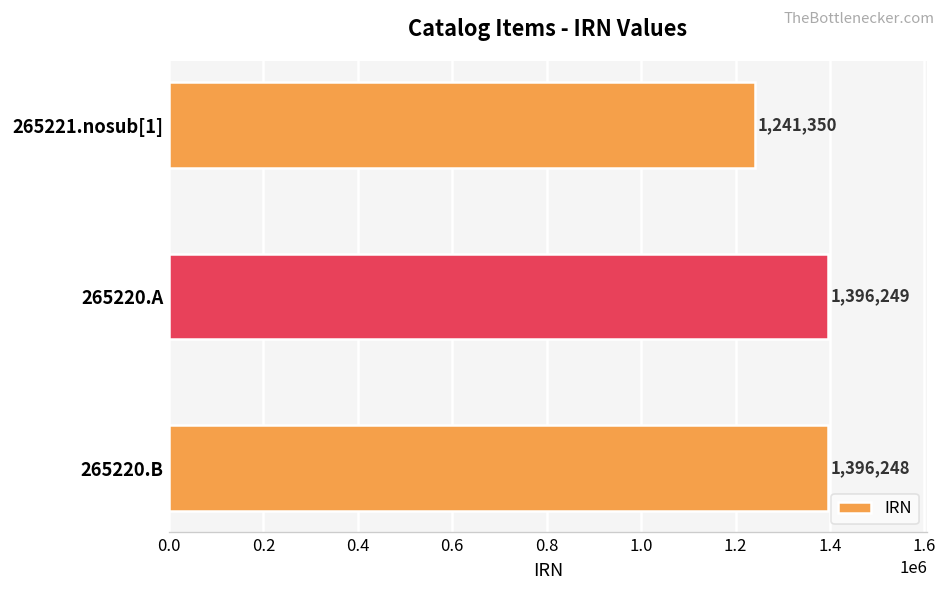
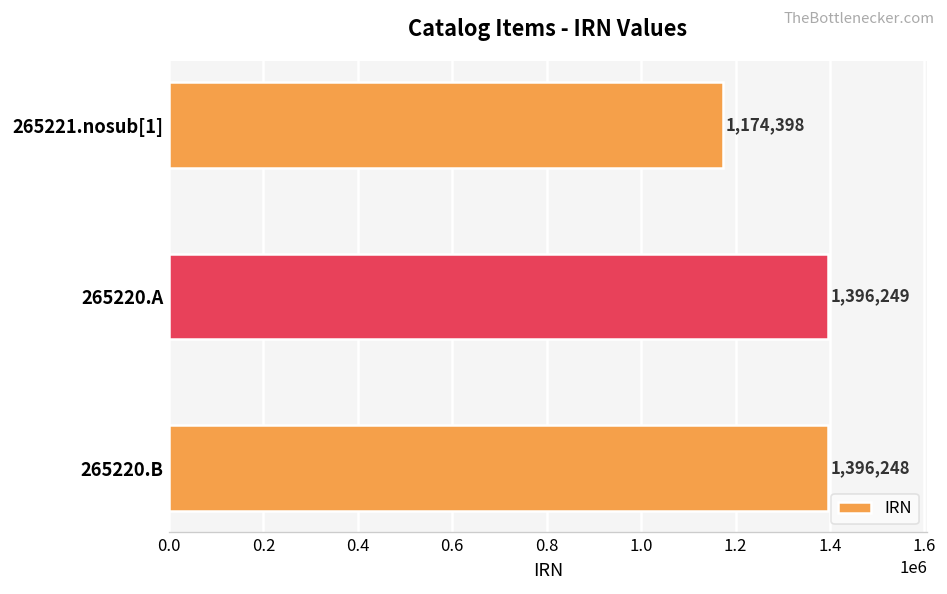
  {
-   "265221.nosub[1]": "1,241,350",
+   "265221.nosub[1]": "1,174,398",
    "265220.A": "1,396,249",
    "265220.B": "1,396,248"
  }
